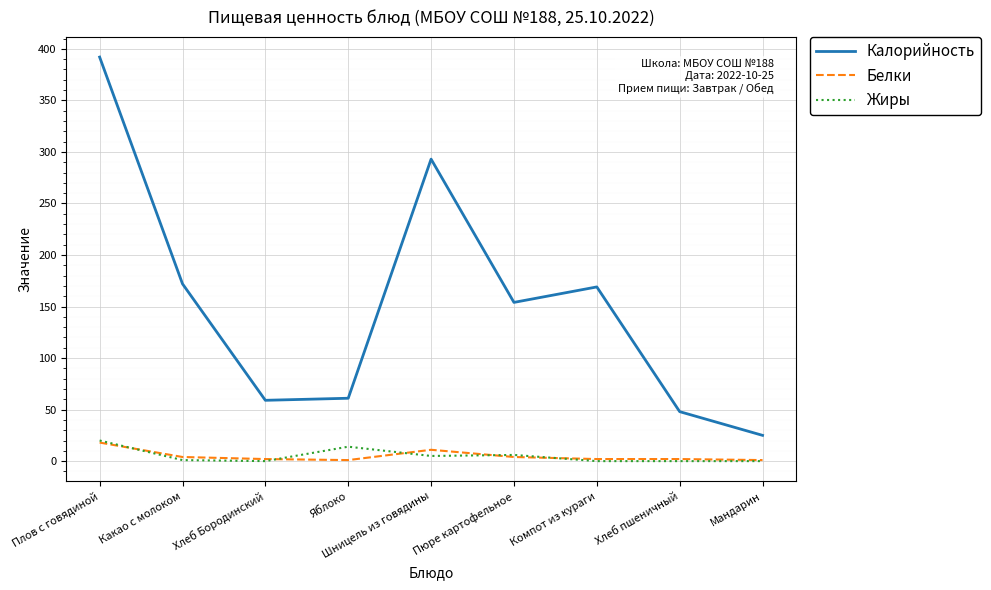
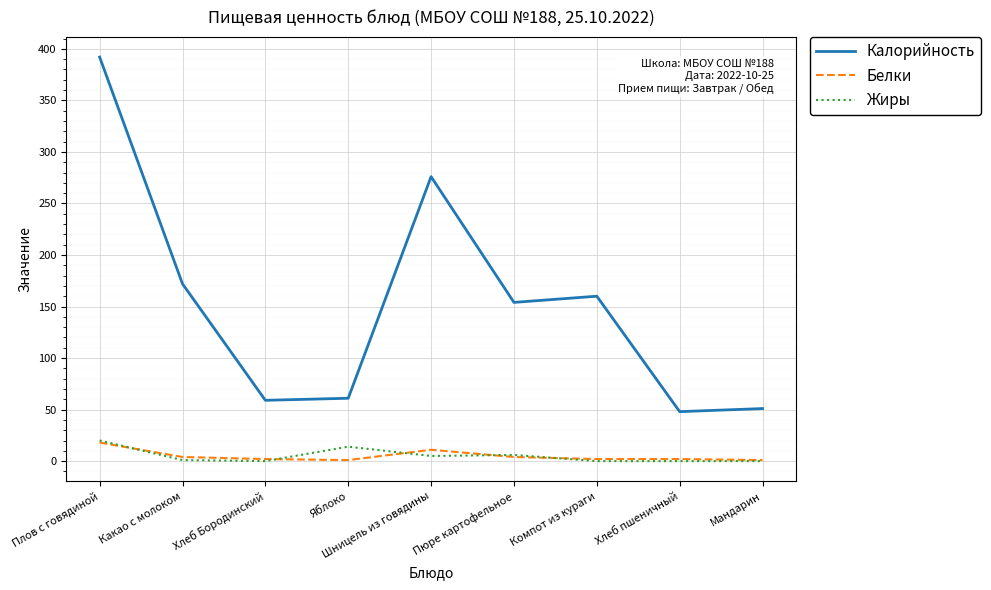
  {
    "Калорийность": {
      "Плов с говядиной": 392,
      "Какао с молоком": 172,
      "Хлеб Бородинский": 59,
      "Яблоко": 61,
-     "Шницель из говядины": 293,
+     "Шницель из говядины": 276,
      "Пюре картофельное": 154,
-     "Компот из кураги": 169,
+     "Компот из кураги": 160,
      "Хлеб пшеничный": 48,
-     "Мандарин": 25
+     "Мандарин": 51
    },
    "Белки": {
      "Какао с молоком": 4,
      "Яблоко": 1,
      "Шницель из говядины": 11
    },
    "Жиры": {
      "Какао с молоком": 1,
      "Яблоко": 14,
      "Шницель из говядины": 5
    }
  }
